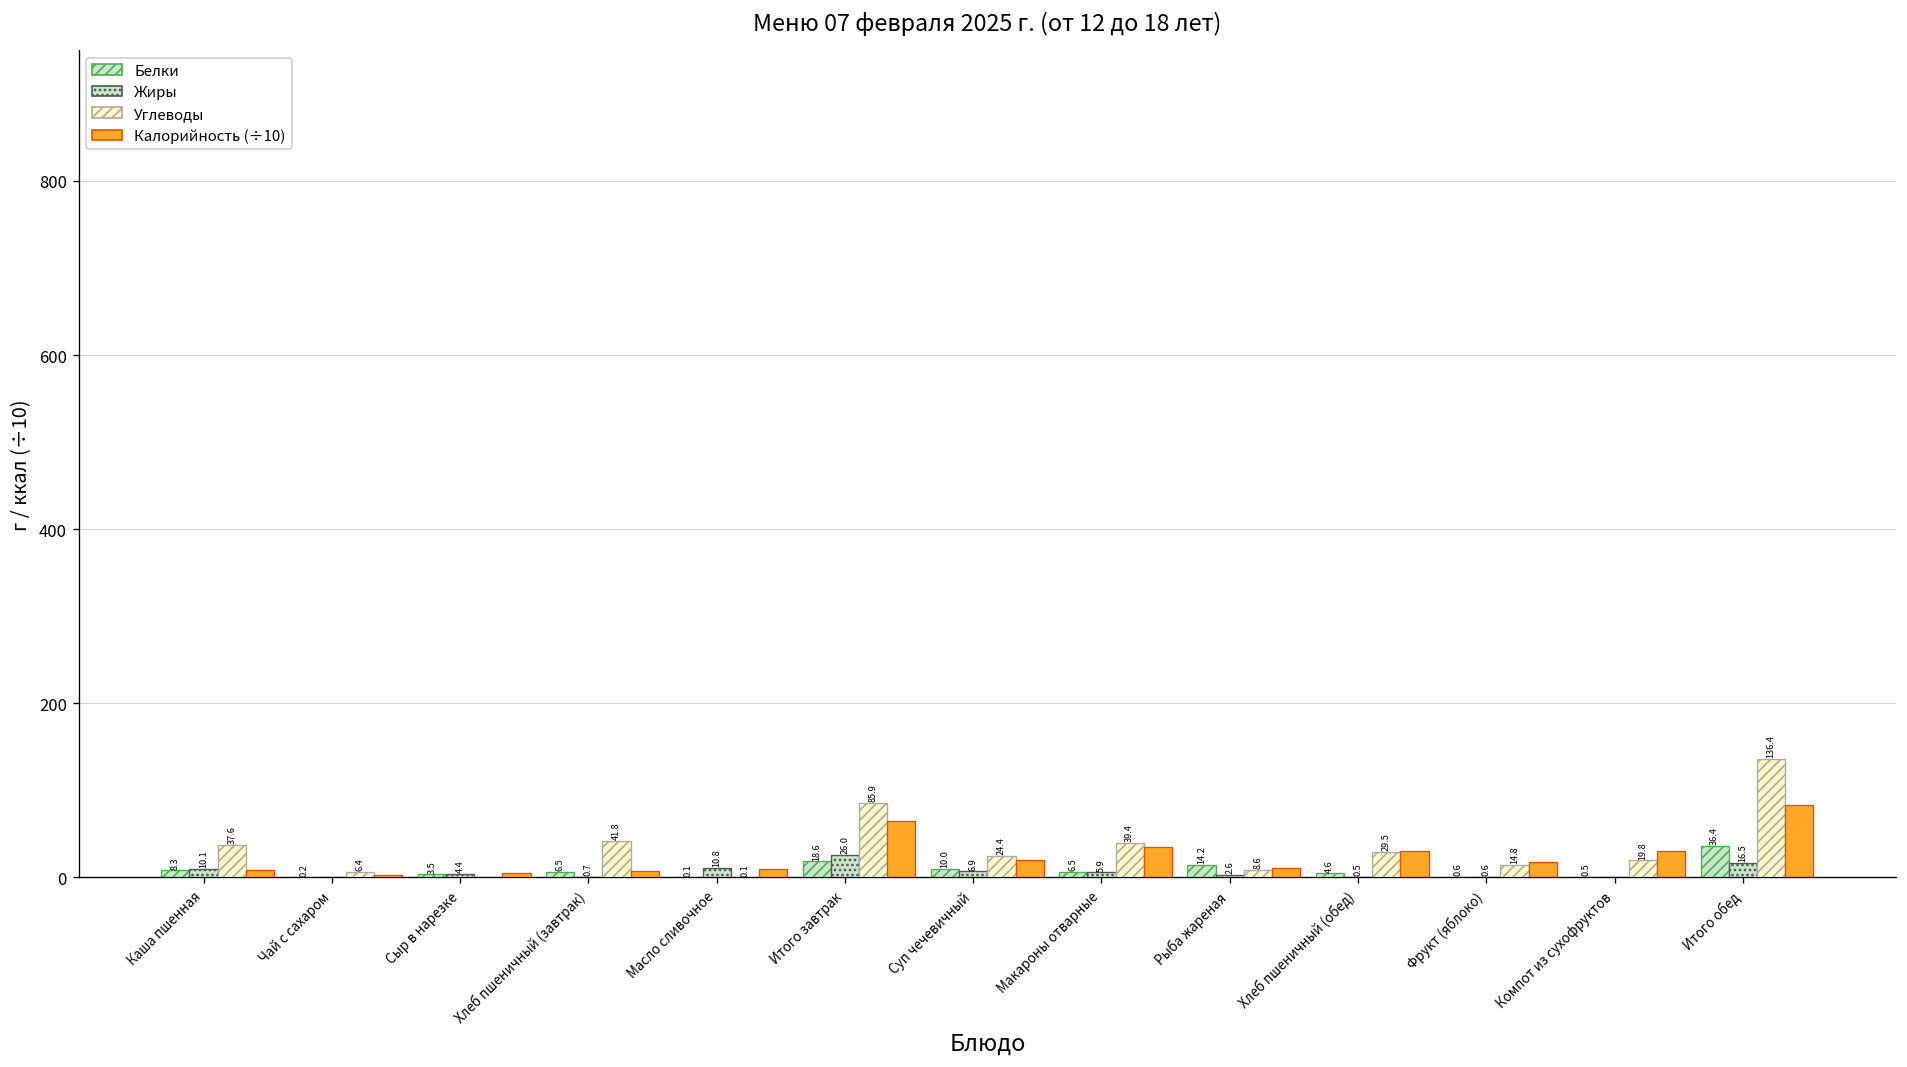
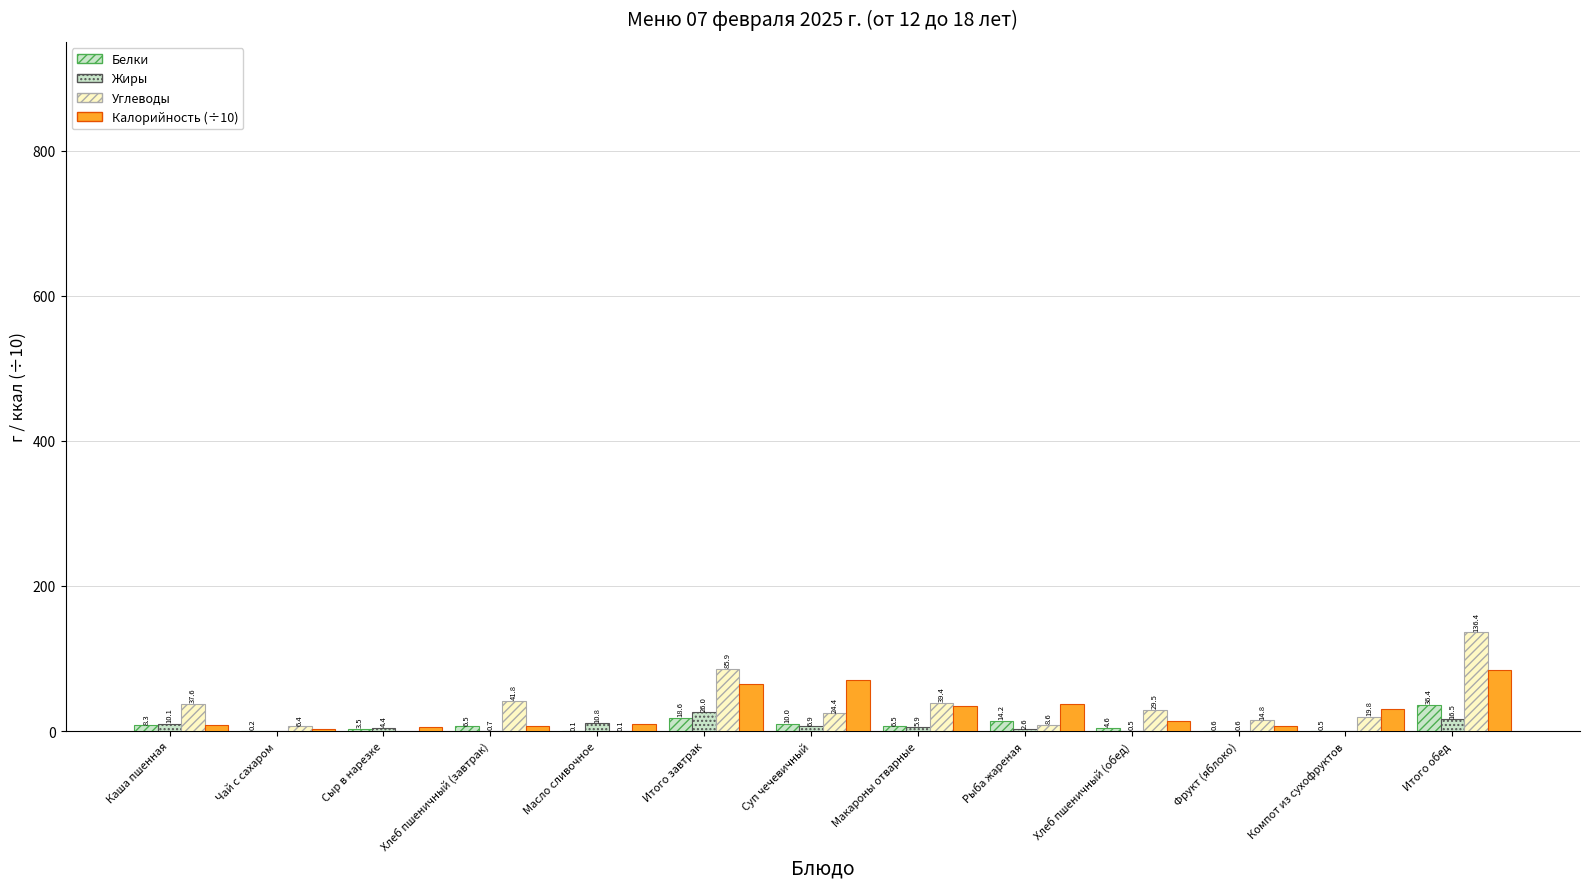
  {
    "Калорийность (÷10)": {
      "Каша пшенная": 10,
      "Сыр в нарезке": 10,
      "Хлеб пшеничный (завтрак)": 10,
      "Масло сливочное": 10,
      "Итого завтрак": 70,
-     "Суп чечевичный": 20,
+     "Суп чечевичный": 70,
      "Макароны отварные": 40,
-     "Рыба жареная": 10,
-     "Хлеб пшеничный (обед)": 30,
-     "Фрукт (яблоко)": 20,
+     "Рыба жареная": 40,
+     "Хлеб пшеничный (обед)": 10,
+     "Фрукт (яблоко)": 10,
      "Компот из сухофруктов": 30,
      "Итого обед": 80
    }
  }
